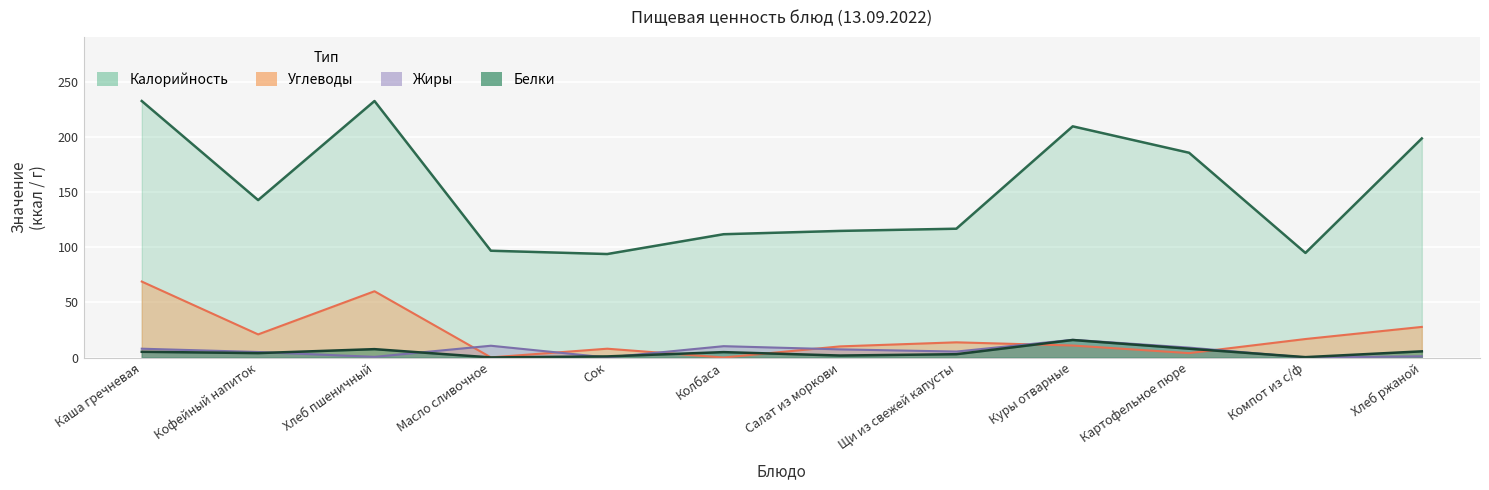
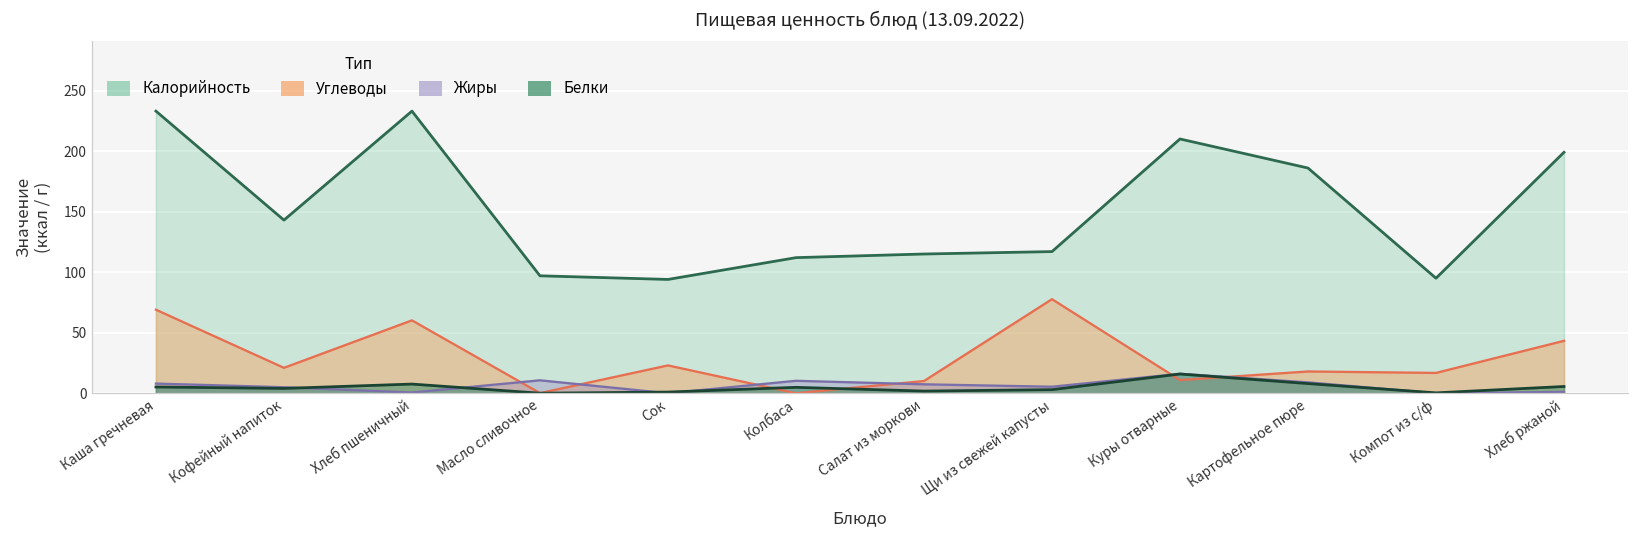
  {
    "Углеводы": {
      "Каша гречневая": 69,
      "Кофейный напиток": 21,
      "Хлеб пшеничный": 60,
-     "Сок": 8,
+     "Сок": 23,
      "Колбаса": 0,
      "Салат из моркови": 10,
-     "Щи из свежей капусты": 14,
+     "Щи из свежей капусты": 78,
      "Куры отварные": 11,
-     "Картофельное пюре": 4,
+     "Картофельное пюре": 18,
      "Компот из с/ф": 17,
-     "Хлеб ржаной": 28
+     "Хлеб ржаной": 43
    }
  }
